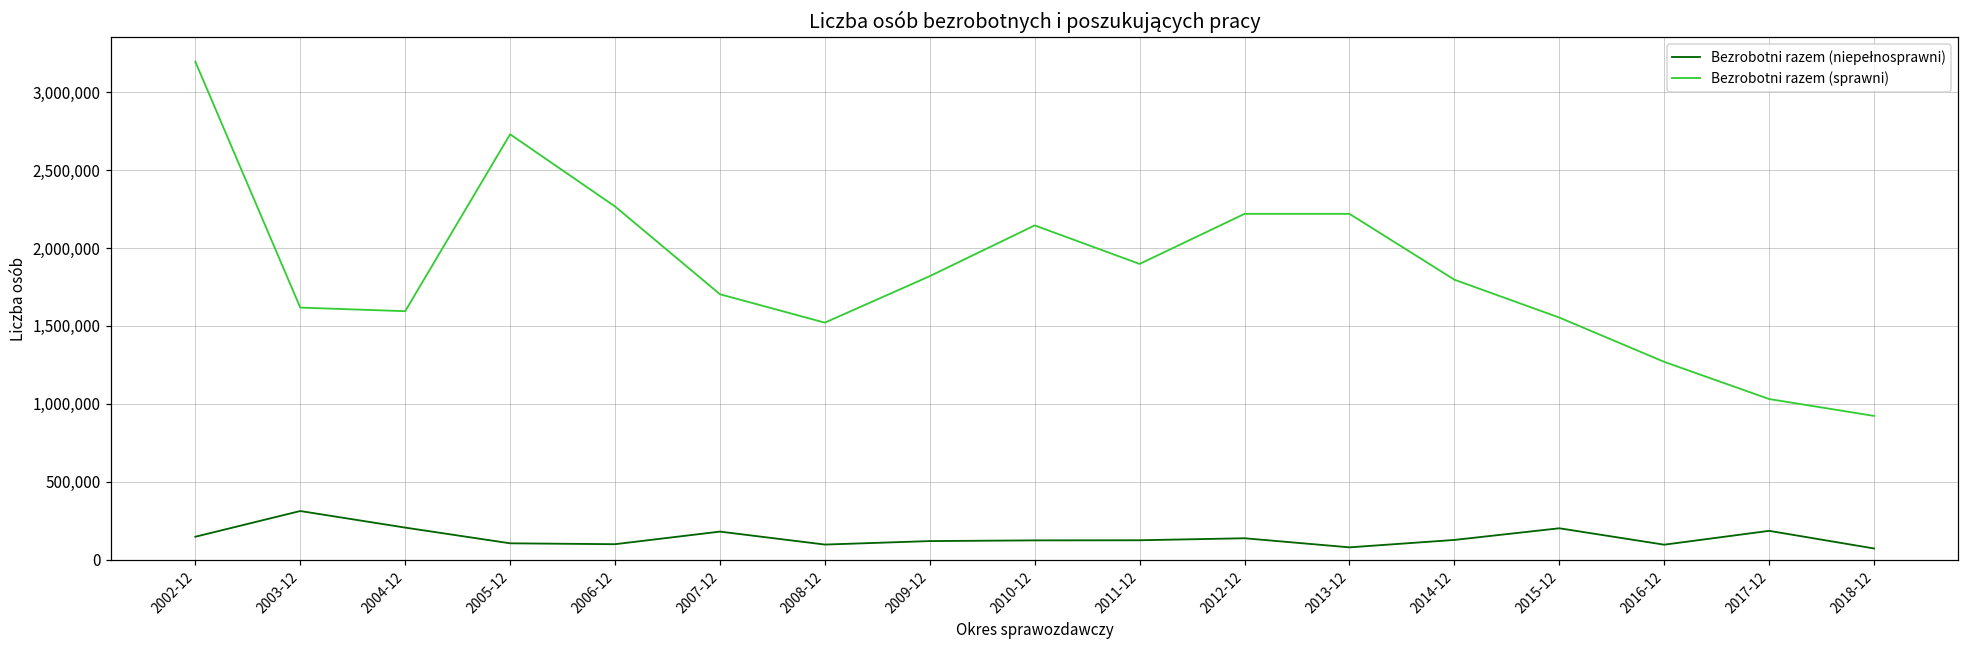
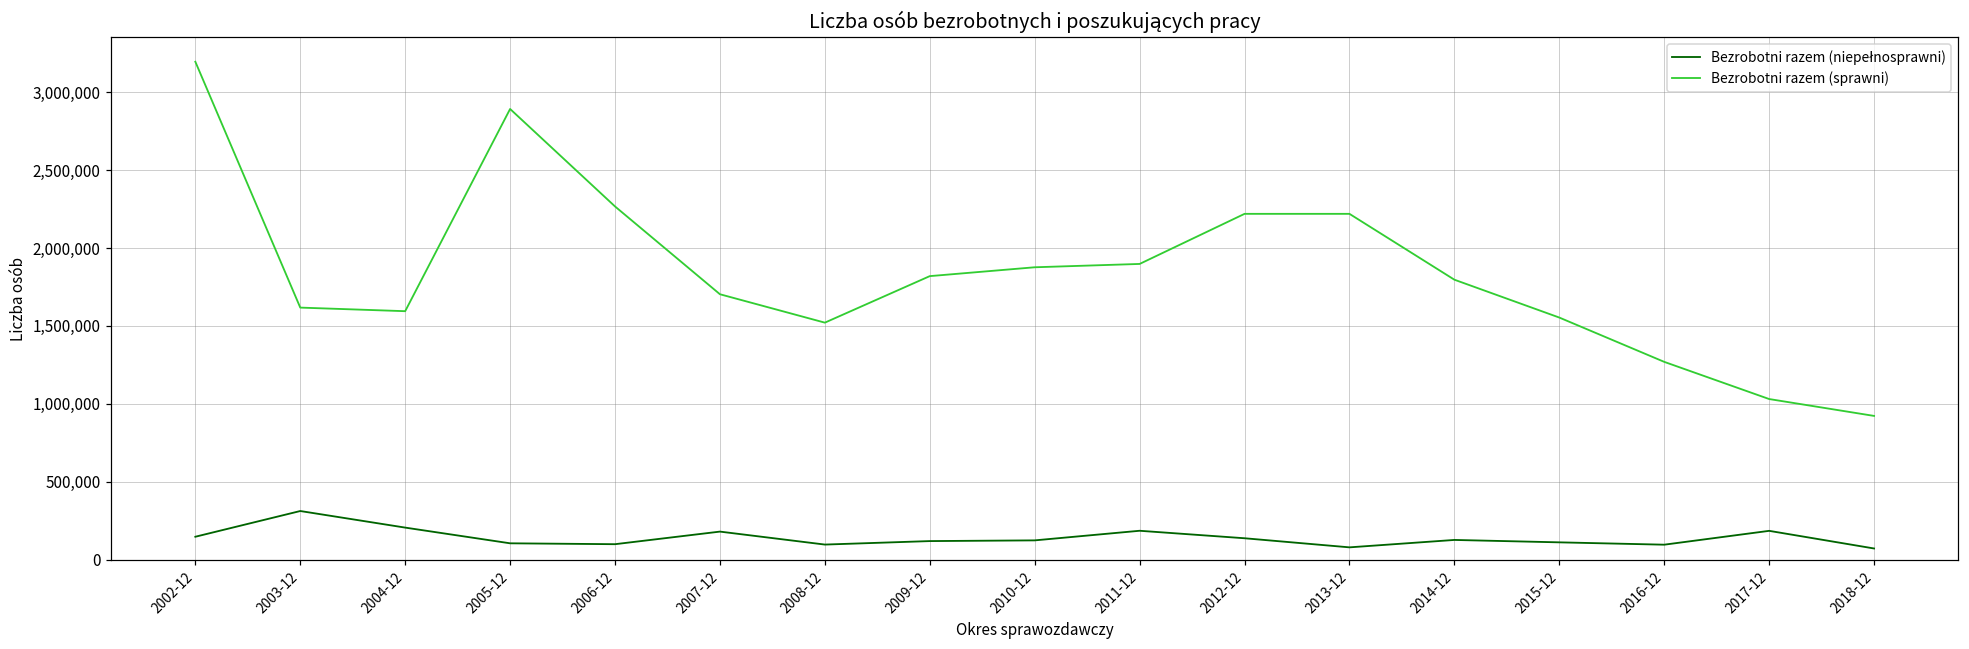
  {
    "Bezrobotni razem (niepełnosprawni)": {
      "2002-12": "150,000",
      "2003-12": "310,000",
      "2004-12": "210,000",
      "2005-12": "100,000",
      "2006-12": "100,000",
      "2007-12": "180,000",
      "2008-12": "100,000",
      "2009-12": "120,000",
      "2010-12": "120,000",
-     "2011-12": "120,000",
+     "2011-12": "190,000",
      "2012-12": "140,000",
      "2013-12": "80,000",
      "2014-12": "130,000",
-     "2015-12": "200,000",
+     "2015-12": "110,000",
      "2016-12": "100,000",
      "2017-12": "180,000",
      "2018-12": "70,000"
    },
    "Bezrobotni razem (sprawni)": {
      "2002-12": "3,200,000",
      "2003-12": "1,620,000",
      "2004-12": "1,590,000",
-     "2005-12": "2,730,000",
+     "2005-12": "2,890,000",
      "2006-12": "2,270,000",
      "2007-12": "1,700,000",
      "2008-12": "1,520,000",
      "2009-12": "1,820,000",
-     "2010-12": "2,150,000",
+     "2010-12": "1,880,000",
      "2011-12": "1,900,000",
      "2012-12": "2,220,000",
      "2013-12": "2,220,000",
      "2014-12": "1,800,000",
      "2015-12": "1,550,000",
      "2016-12": "1,270,000",
      "2017-12": "1,030,000",
      "2018-12": "920,000"
    }
  }
